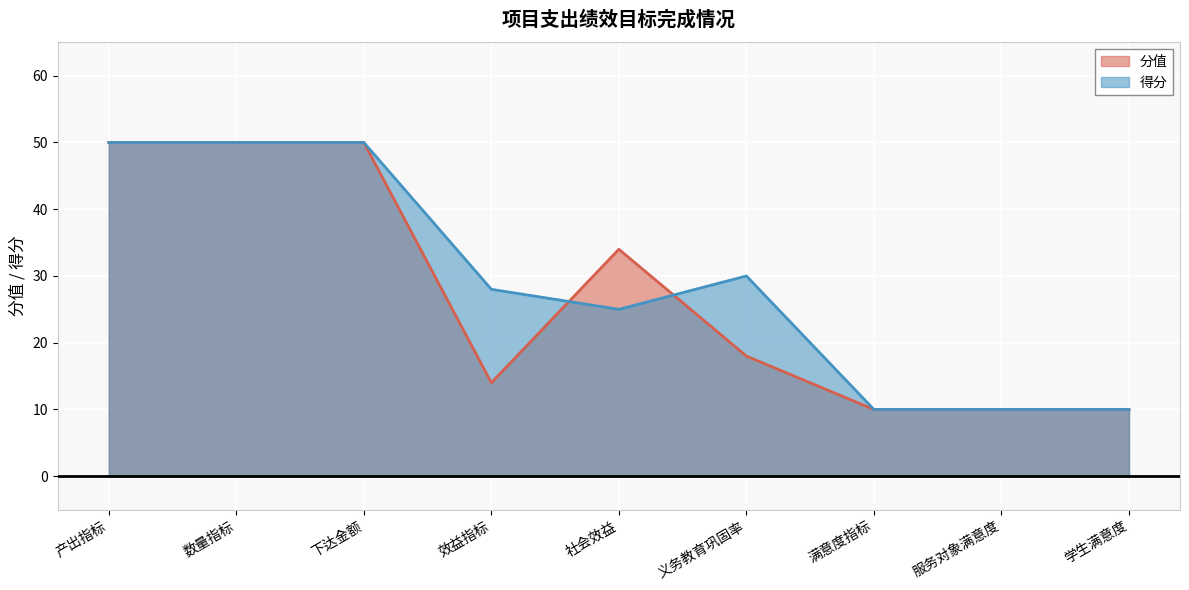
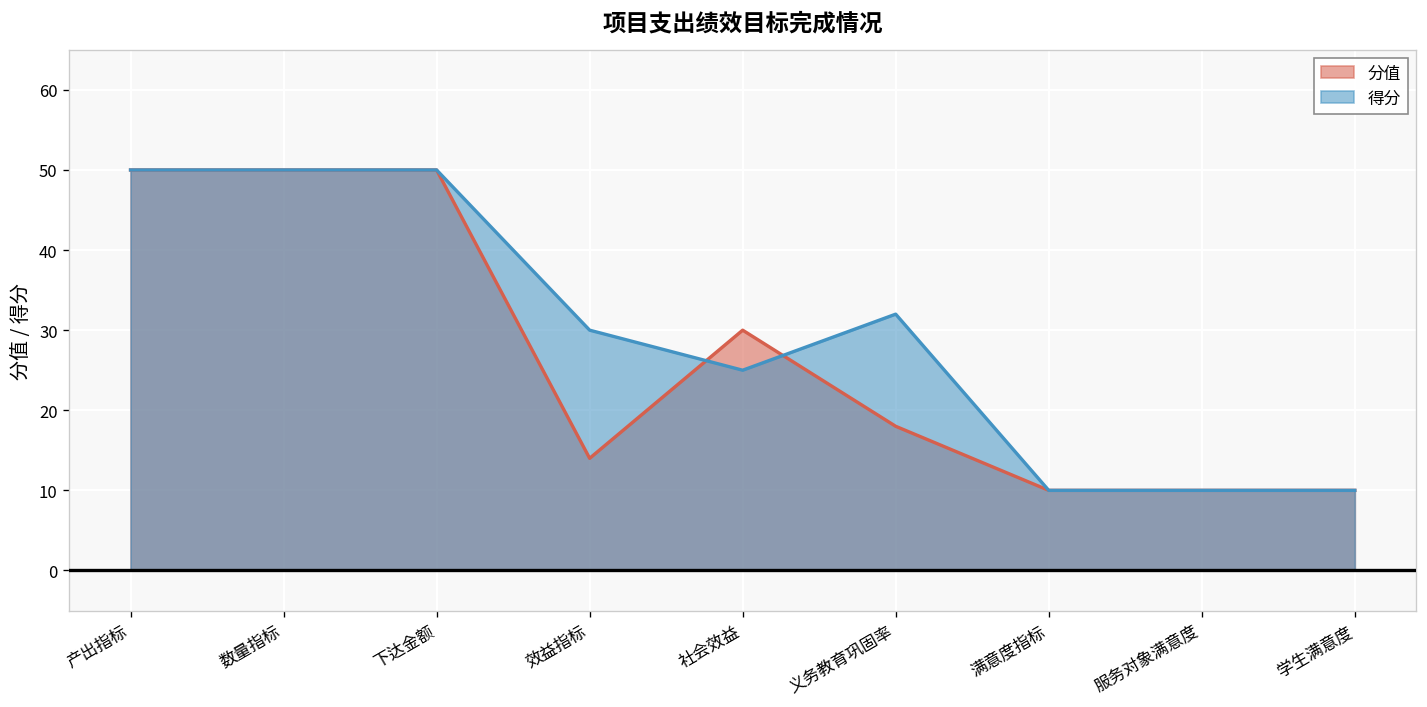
  {
    "分值": {
      "效益指标": 14,
-     "社会效益": 34,
+     "社会效益": 30,
      "义务教育巩固率": 18
    },
    "得分": {
-     "效益指标": 28,
+     "效益指标": 30,
      "社会效益": 25,
-     "义务教育巩固率": 30
+     "义务教育巩固率": 32
    }
  }
